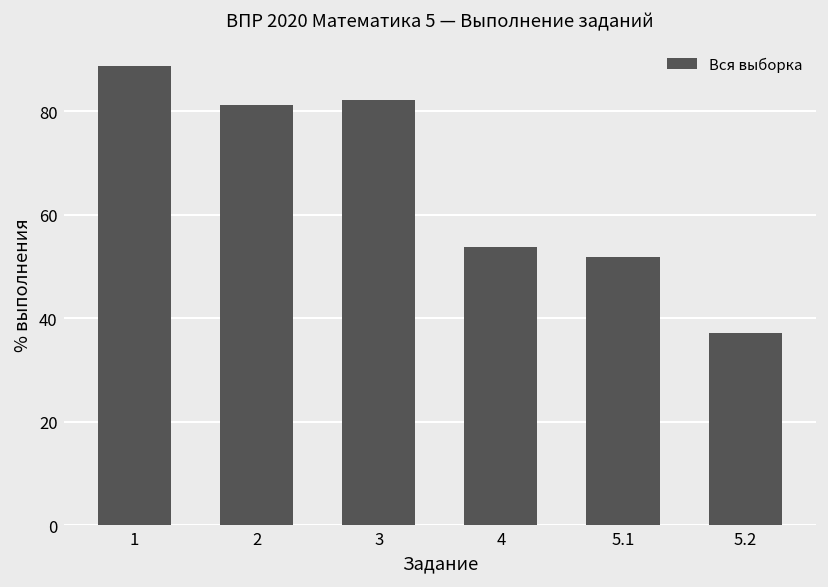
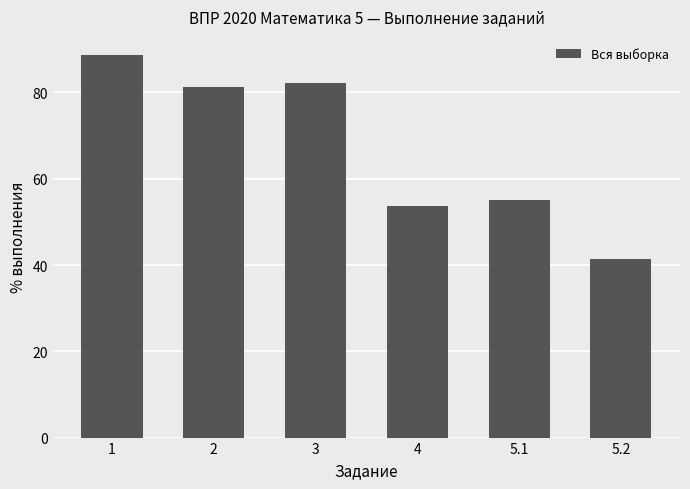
  {
    "1": 89,
    "2": 81,
    "3": 82,
    "4": 54,
-   "5.1": 52,
-   "5.2": 37
+   "5.1": 55,
+   "5.2": 41
  }
